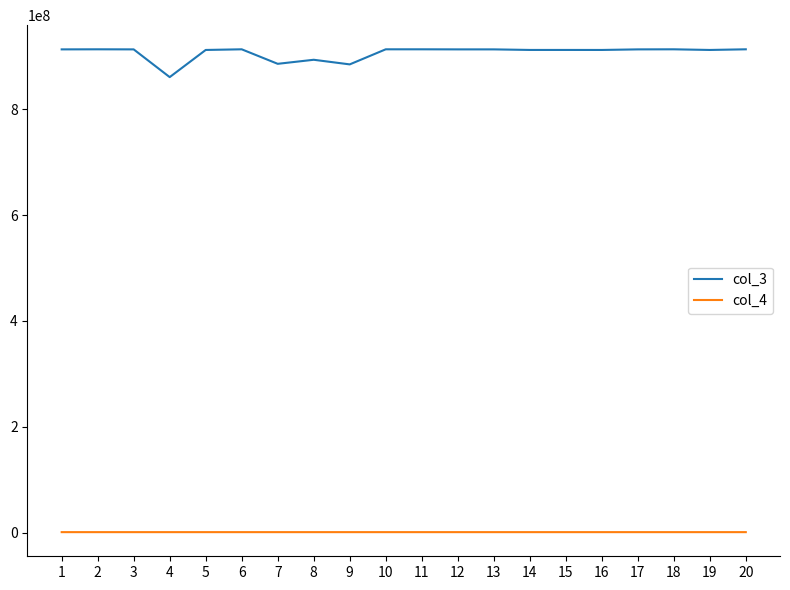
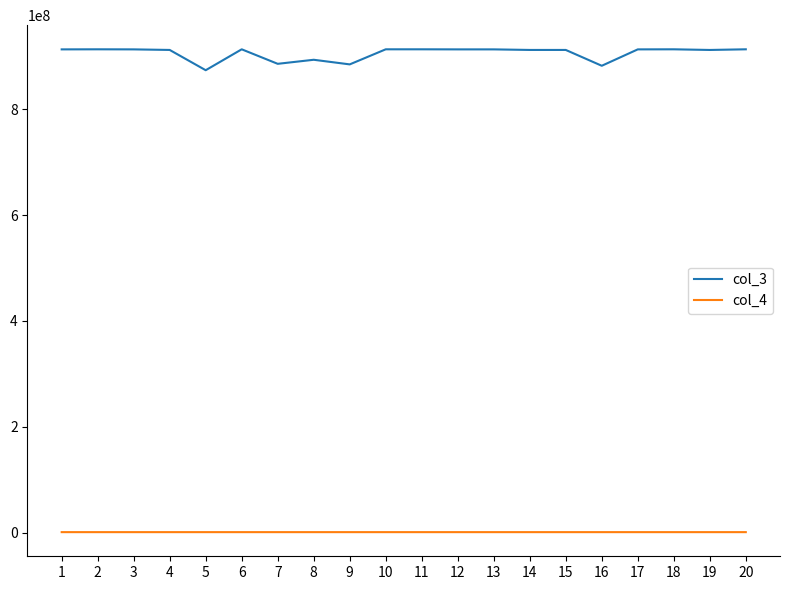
  {
    "col_3": {
      "1": 910000000,
      "2": 910000000,
      "3": 910000000,
-     "4": 860000000,
-     "5": 910000000,
+     "4": 910000000,
+     "5": 870000000,
      "6": 910000000,
      "7": 890000000,
      "8": 890000000,
      "9": 880000000,
      "10": 910000000,
      "11": 910000000,
      "12": 910000000,
      "13": 910000000,
      "14": 910000000,
      "15": 910000000,
-     "16": 910000000,
+     "16": 880000000,
      "17": 910000000,
      "18": 910000000,
      "19": 910000000,
      "20": 910000000
    },
    "col_4": {
      "1": 0,
      "2": 0,
      "3": 0,
      "4": 0,
      "5": 0,
      "6": 0,
      "7": 0,
      "8": 0,
      "9": 0,
      "10": 0,
      "11": 0,
      "12": 0,
      "13": 0,
      "14": 0,
      "15": 0,
      "16": 0,
      "17": 0,
      "18": 0,
      "19": 0,
      "20": 0
    }
  }
